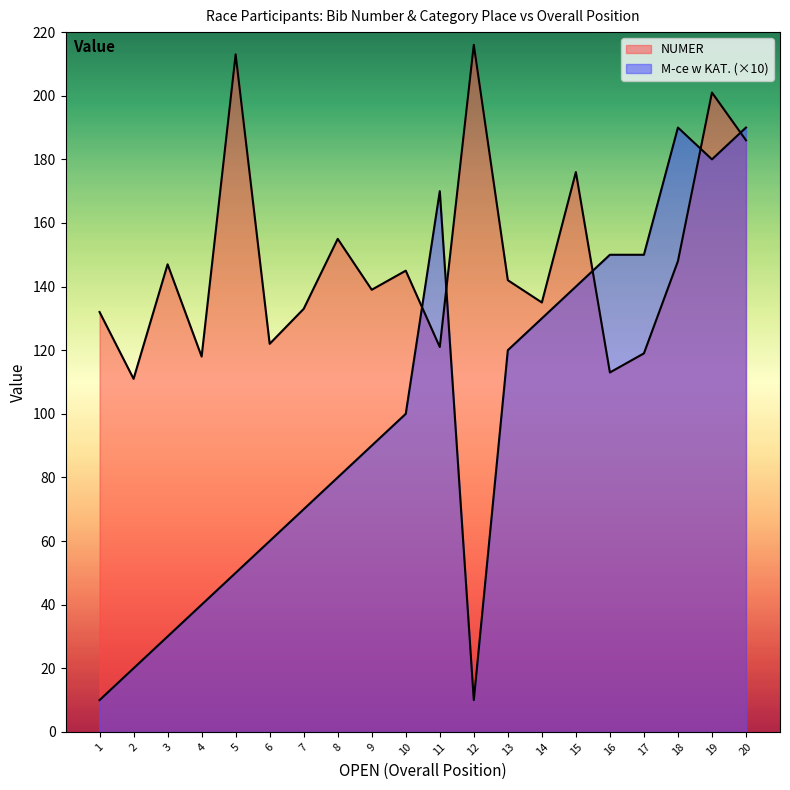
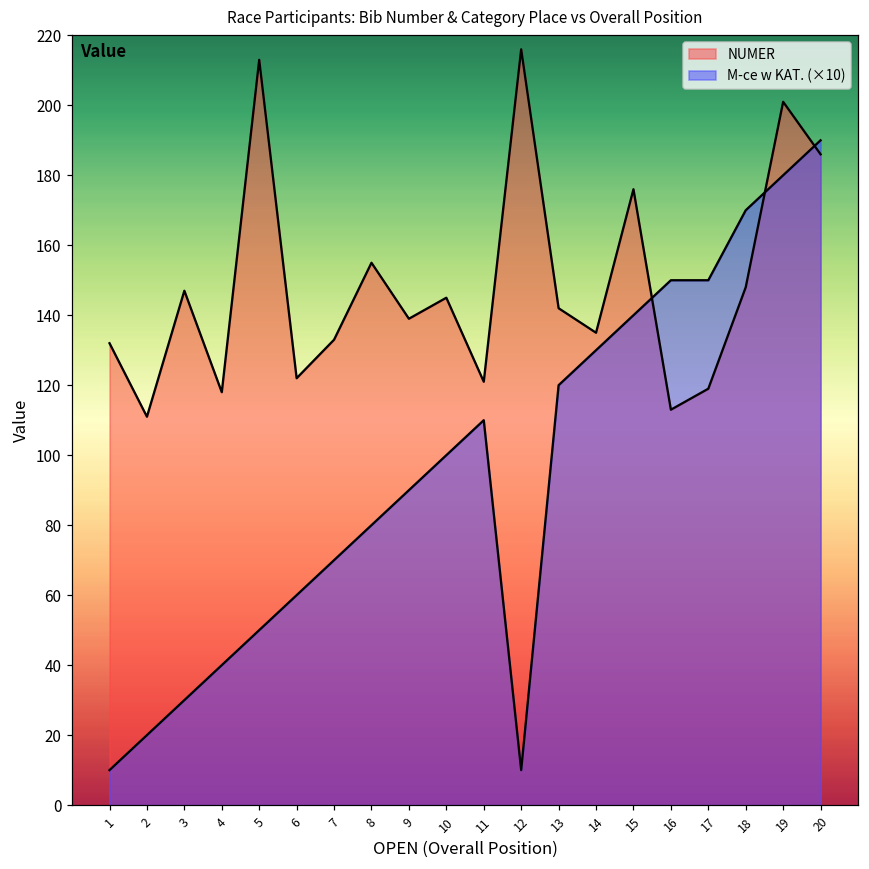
  {
    "NUMER": {
      "1": 132,
      "2": 111,
      "3": 147,
      "4": 118,
      "5": 213,
      "6": 122,
      "7": 133,
      "8": 155,
      "9": 139,
      "10": 145,
      "11": 121,
      "12": 216,
      "13": 142,
      "14": 135,
      "15": 176,
      "16": 113,
      "17": 119,
      "18": 148,
      "19": 201,
      "20": 186
    },
    "M-ce w KAT. (×10)": {
      "1": 10,
      "2": 20,
      "3": 30,
      "4": 40,
      "5": 50,
      "6": 60,
      "7": 70,
      "8": 80,
      "9": 90,
      "10": 100,
-     "11": 170,
+     "11": 110,
      "12": 10,
      "13": 120,
      "14": 130,
      "15": 140,
      "16": 150,
      "17": 150,
-     "18": 190,
+     "18": 170,
      "19": 180,
      "20": 190
    }
  }
